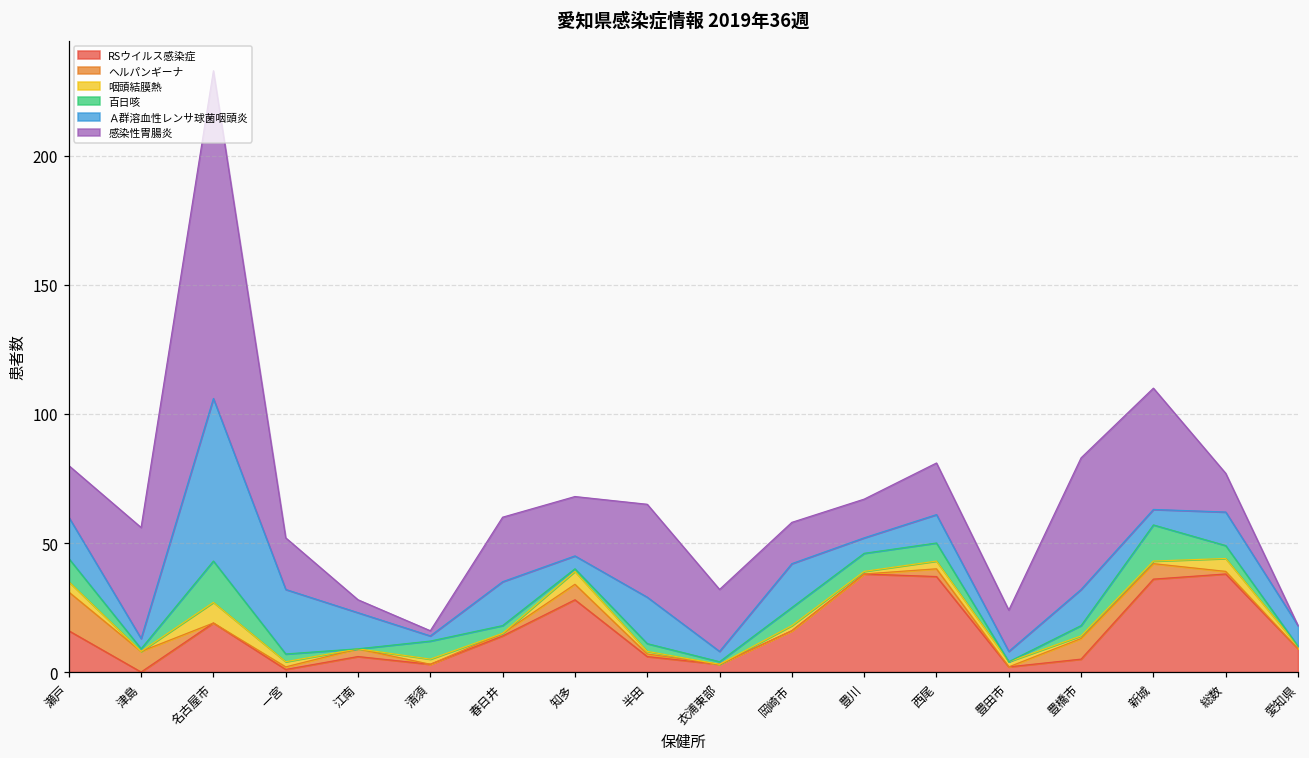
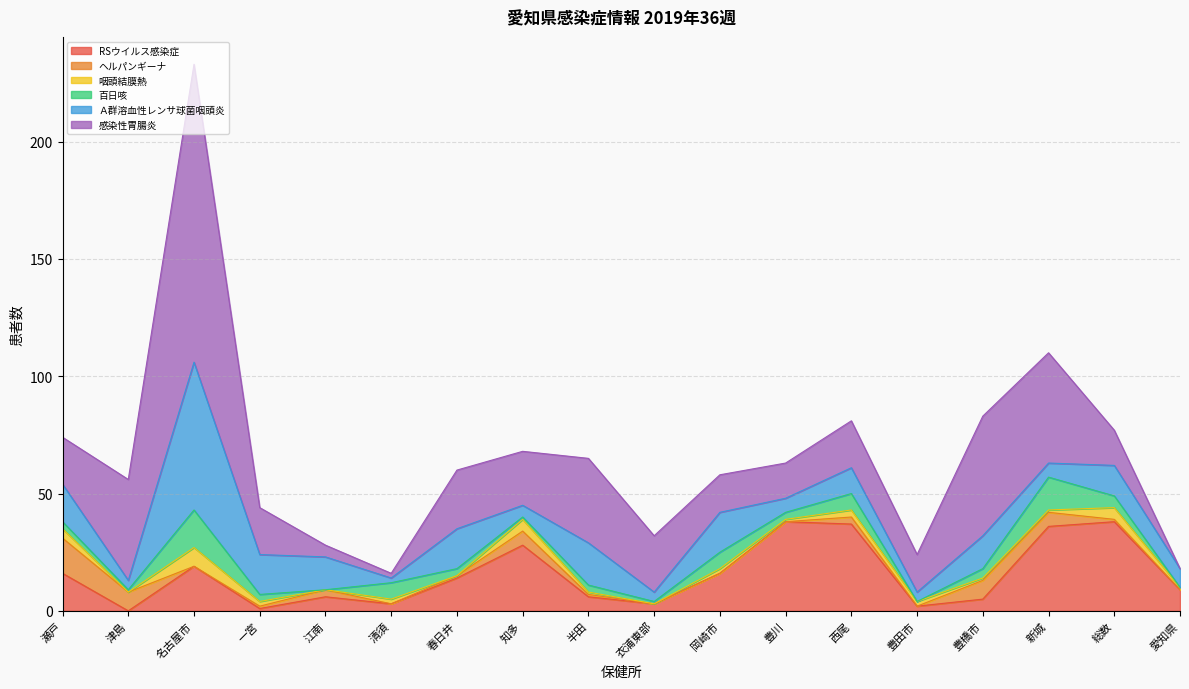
  {
    "咽頭結膜熱": {
      "瀬戸": 4,
      "名古屋市": 8,
      "一宮": 2,
      "清須": 2,
      "岡崎市": 2,
      "西尾": 3,
      "総数": 5
    },
    "百日咳": {
-     "瀬戸": 9,
+     "瀬戸": 3,
      "名古屋市": 16,
      "一宮": 3,
      "清須": 7,
      "春日井": 3,
      "半田": 3,
      "岡崎市": 7,
-     "豊川": 7,
+     "豊川": 3,
      "西尾": 7,
      "豊橋市": 4,
      "新城": 14,
      "総数": 5
    },
    "Ａ群溶血性レンサ球菌咽頭炎": {
      "瀬戸": 16,
      "津島": 4,
      "名古屋市": 63,
-     "一宮": 25,
+     "一宮": 17,
      "江南": 14,
      "清須": 2,
      "春日井": 17,
      "知多": 5,
      "半田": 18,
      "衣浦東部": 4,
      "岡崎市": 17,
      "豊川": 6,
      "西尾": 11,
      "豊田市": 4,
      "豊橋市": 14,
      "新城": 6,
      "総数": 13
    },
    "感染性胃腸炎": {
      "瀬戸": 20,
      "津島": 43,
      "一宮": 20,
      "江南": 5,
      "清須": 2,
      "春日井": 25,
      "知多": 23,
      "半田": 36,
      "衣浦東部": 24,
      "岡崎市": 16,
      "豊川": 15,
      "西尾": 20,
      "豊田市": 16,
      "豊橋市": 51,
      "新城": 47,
      "総数": 15
    }
  }
